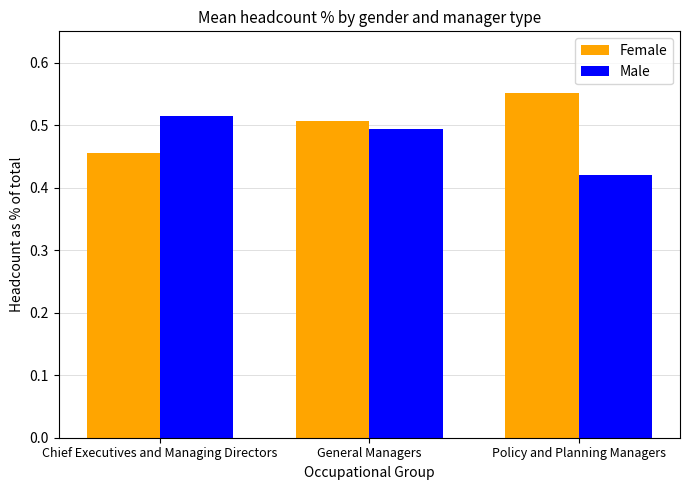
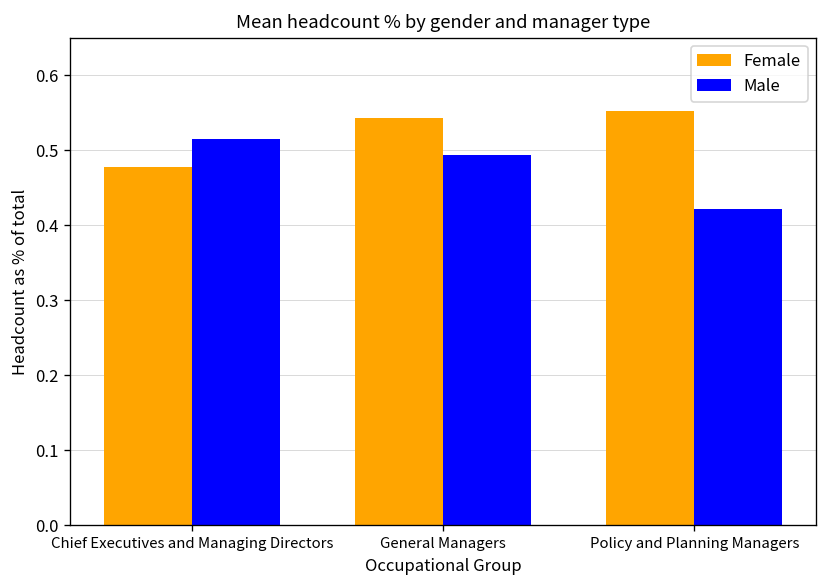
  {
    "Female": {
-     "Chief Executives and Managing Directors": 0.46,
-     "General Managers": 0.51,
+     "Chief Executives and Managing Directors": 0.48,
+     "General Managers": 0.54,
      "Policy and Planning Managers": 0.55
    },
    "Male": {
      "Chief Executives and Managing Directors": 0.52,
      "General Managers": 0.49,
      "Policy and Planning Managers": 0.42
    }
  }
